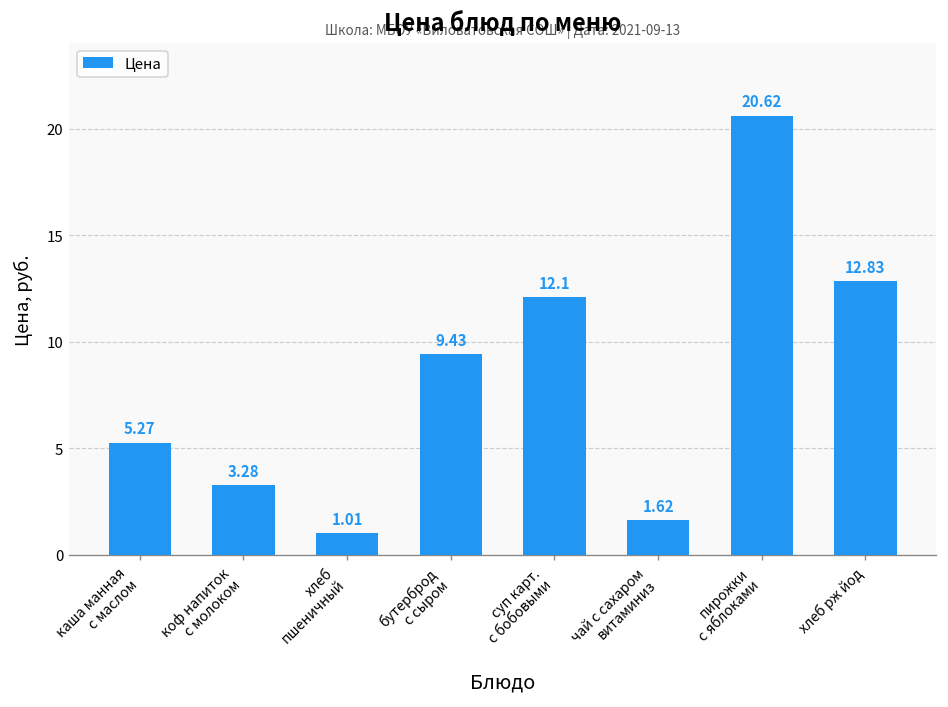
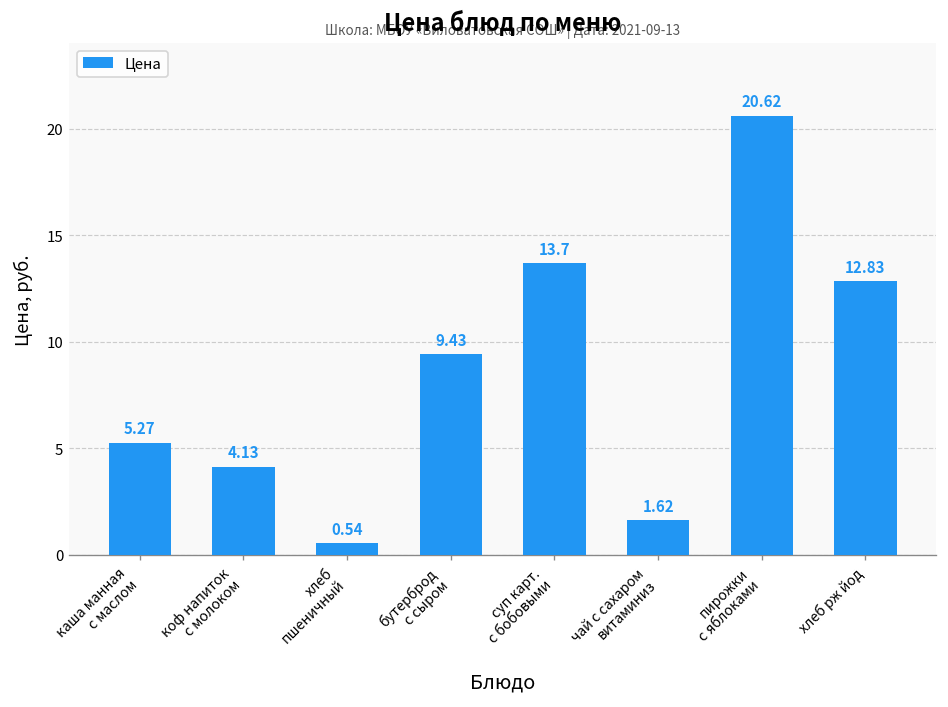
  {
    "каша манная с маслом": 5.27,
-   "коф напиток с молоком": 3.28,
-   "хлеб пшеничный": 1.01,
+   "коф напиток с молоком": 4.13,
+   "хлеб пшеничный": 0.54,
    "бутерброд с сыром": 9.43,
-   "суп карт. с бобовыми": 12.1,
+   "суп карт. с бобовыми": 13.7,
    "чай с сахаром витаминиз": 1.62,
    "пирожки с яблоками": 20.62,
    "хлеб рж йод": 12.83
  }
